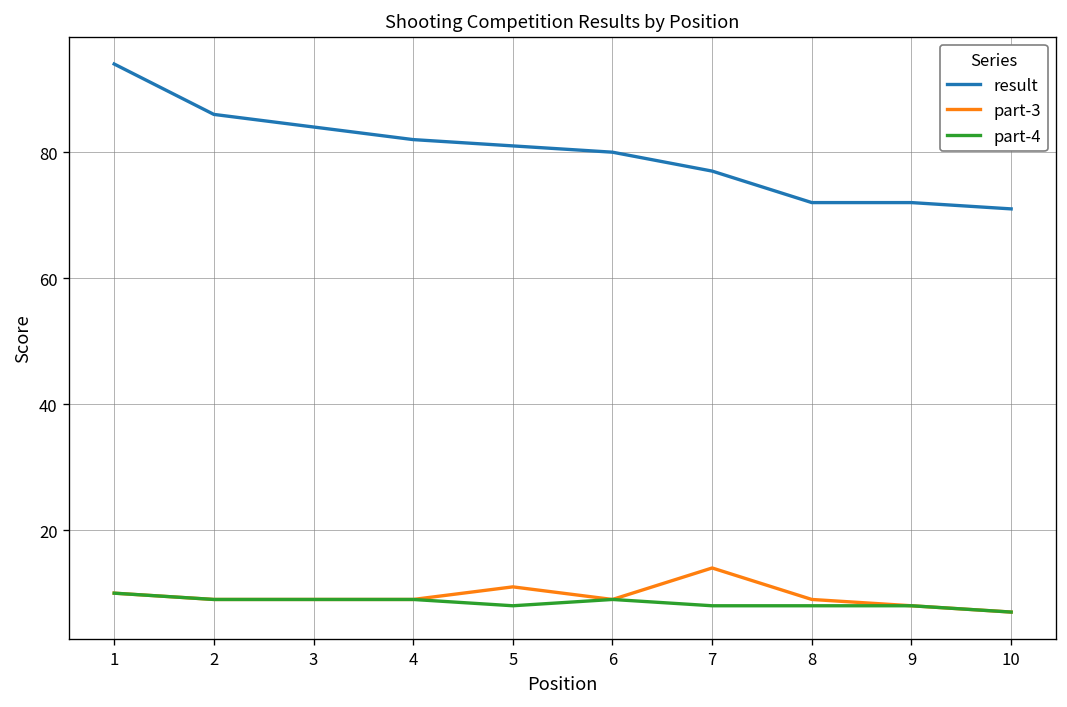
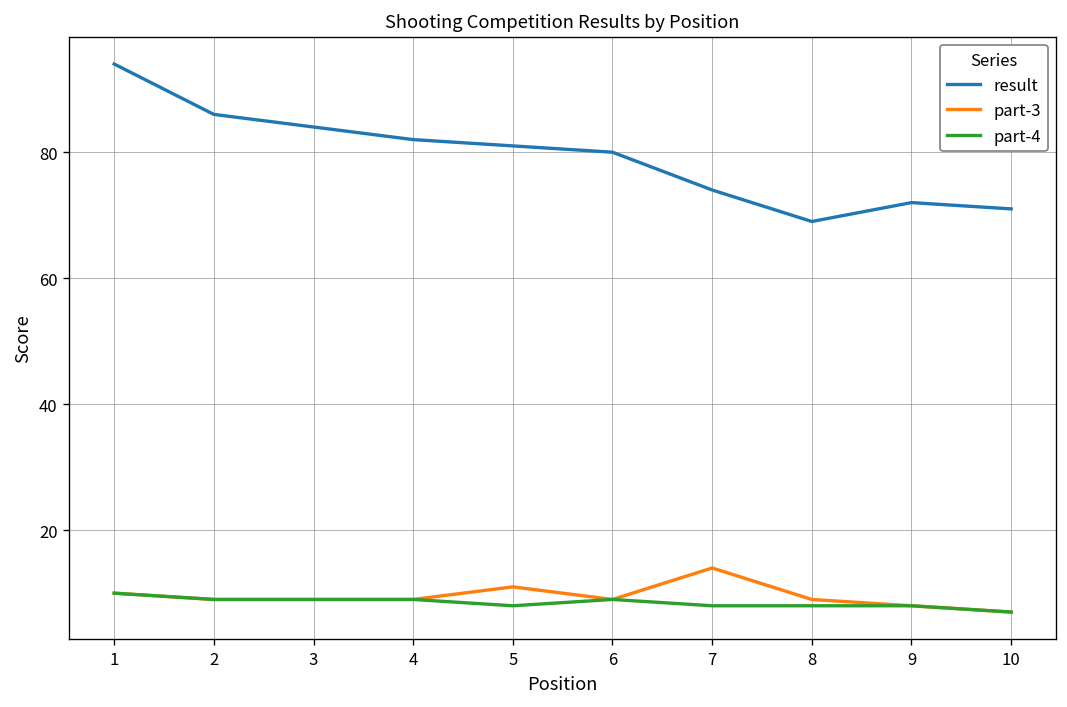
  {
    "result": {
      "1": 94,
      "2": 86,
      "3": 84,
      "4": 82,
      "5": 81,
      "6": 80,
-     "7": 77,
-     "8": 72,
+     "7": 74,
+     "8": 69,
      "9": 72,
      "10": 71
    },
    "part-3": {
      "5": 11,
      "7": 14,
      "8": 9
    },
    "part-4": {
      "5": 8,
      "7": 8,
      "8": 8
    }
  }
